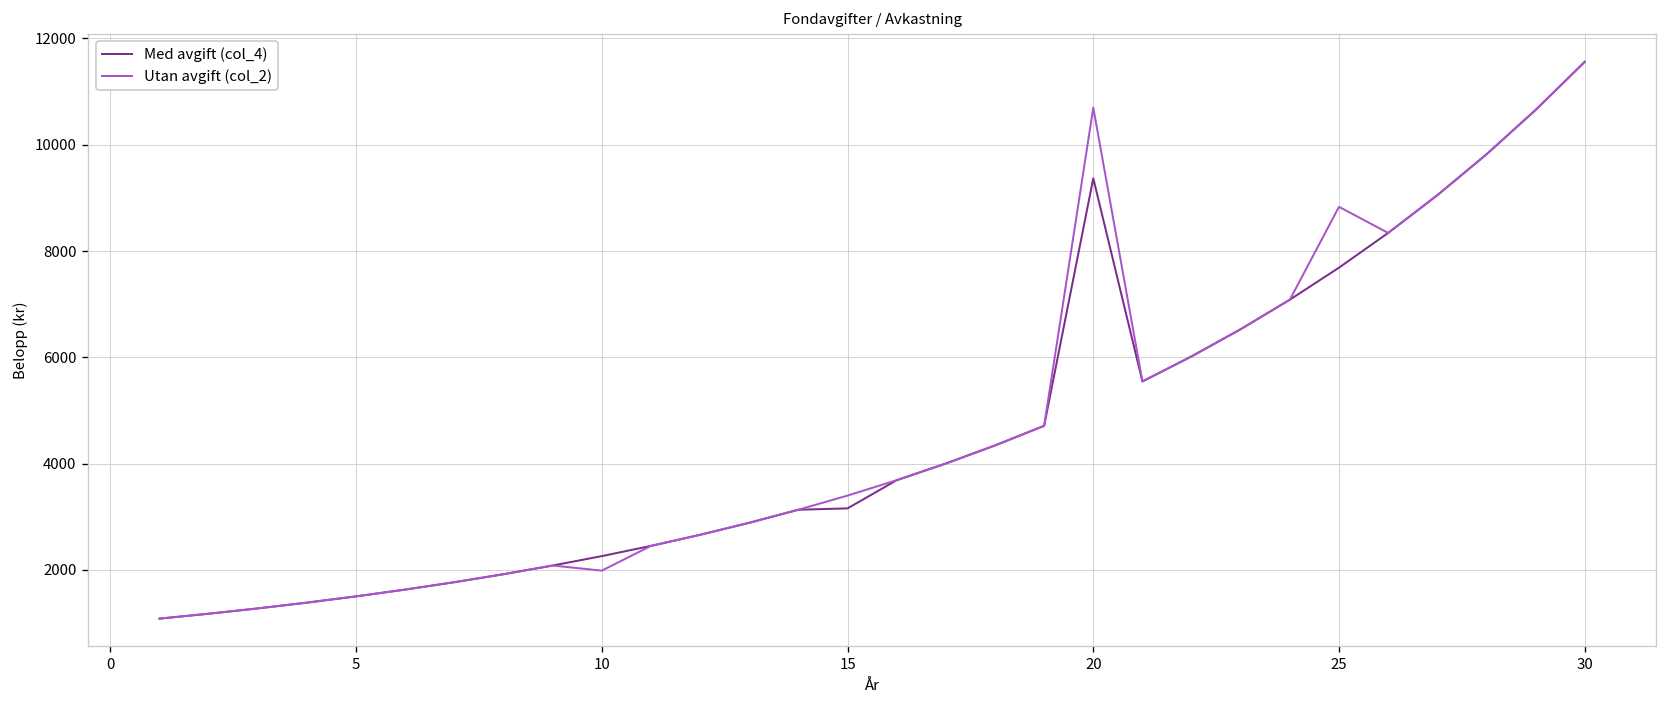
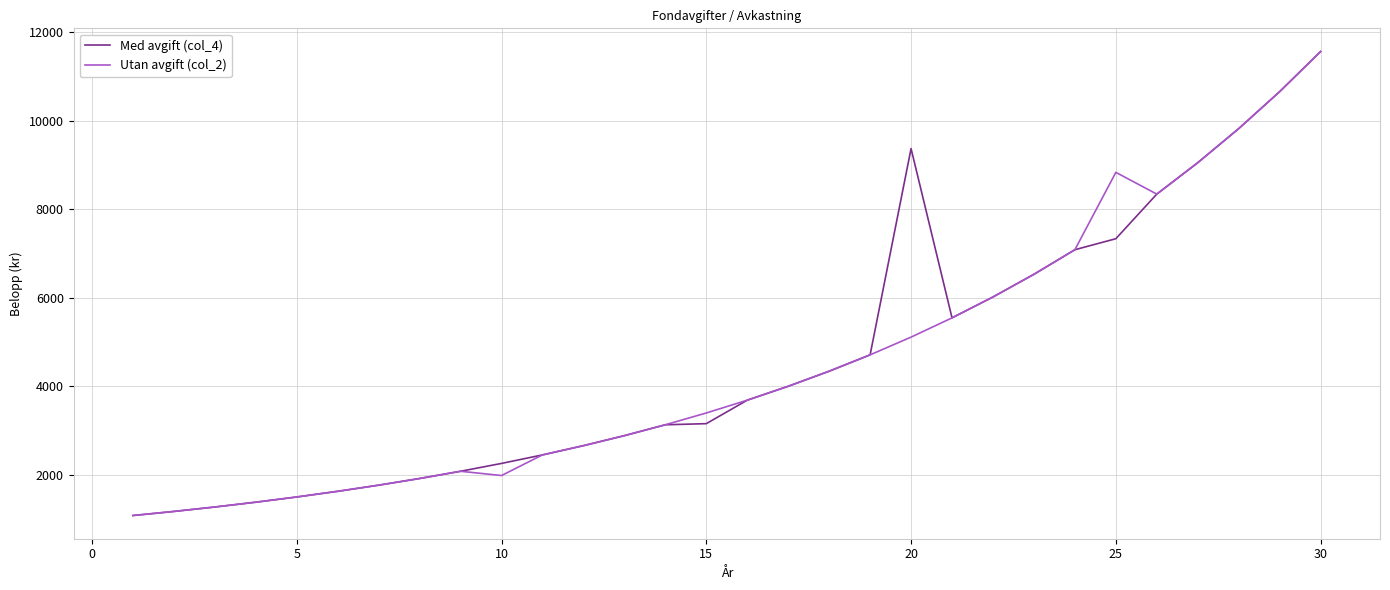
  {
    "Med avgift (col_4)": {
      "10": 2300,
      "15": 3200,
      "20": 9400,
-     "25": 7700
+     "25": 7300
    },
    "Utan avgift (col_2)": {
      "10": 2000,
      "15": 3400,
-     "20": 10700,
+     "20": 5100,
      "25": 8800
    }
  }
